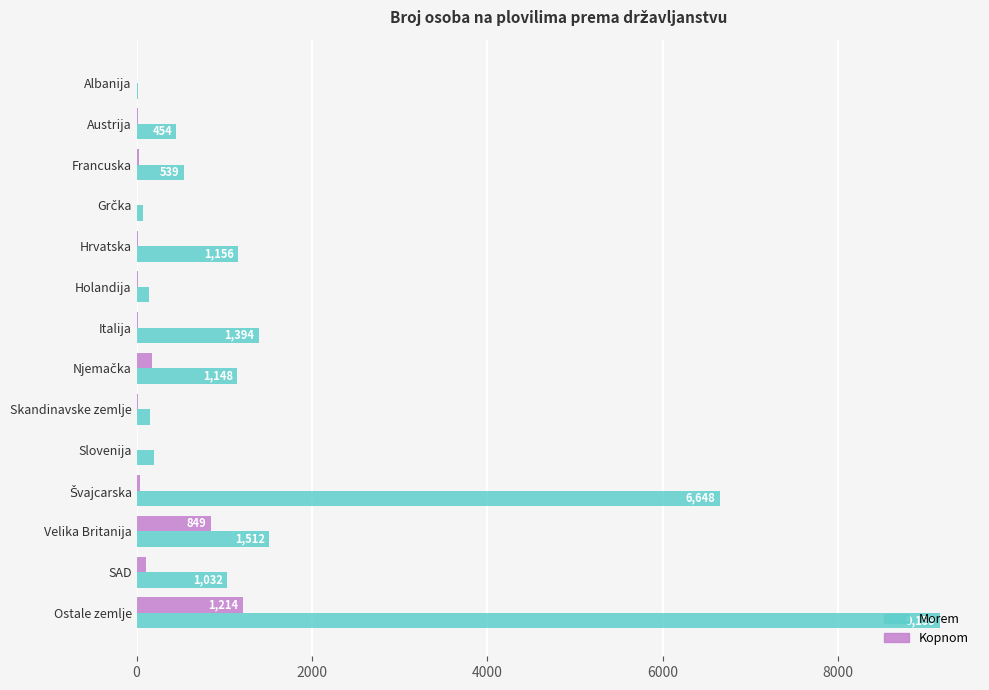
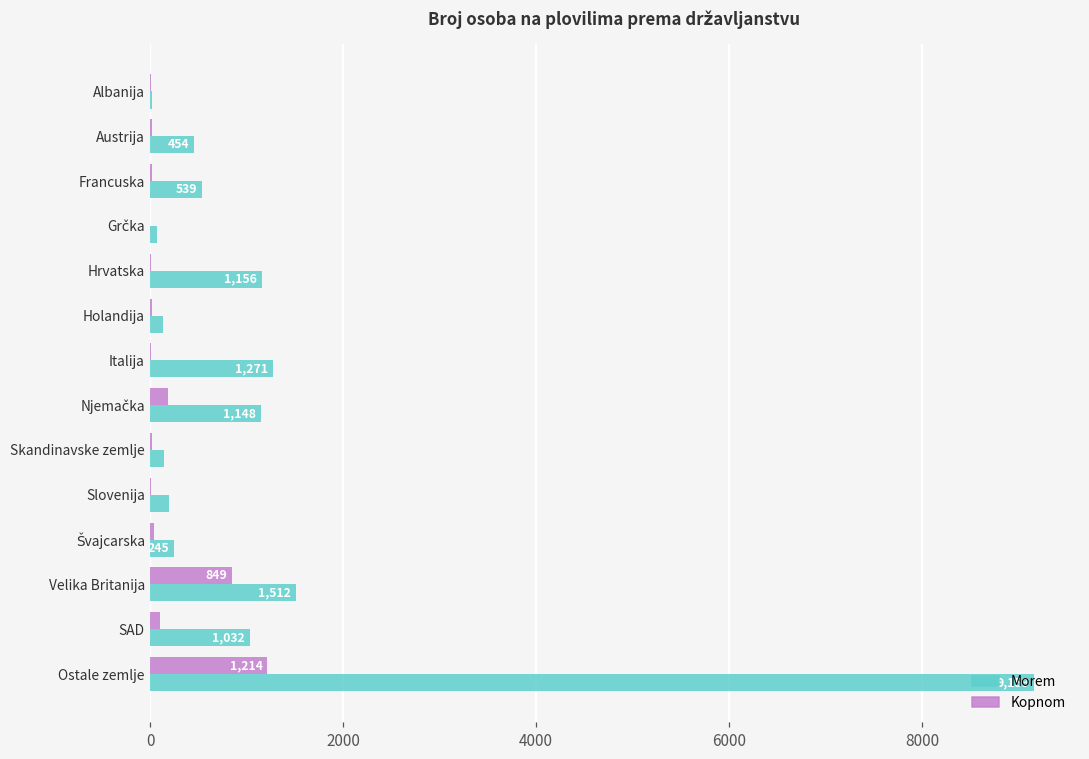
  {
    "Morem": {
      "Austrija": "454",
      "Francuska": "539",
      "Hrvatska": "1,156",
-     "Italija": "1,394",
+     "Italija": "1,271",
      "Njemačka": "1,148",
-     "Švajcarska": "6,648",
+     "Švajcarska": "245",
      "Velika Britanija": "1,512",
      "SAD": "1,032",
      "Ostale zemlje": "9,159"
    },
    "Kopnom": {
      "Velika Britanija": "849",
      "Ostale zemlje": "1,214"
    }
  }
